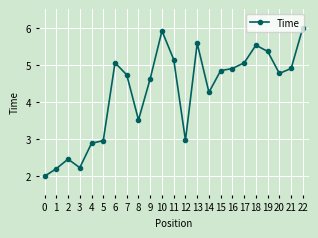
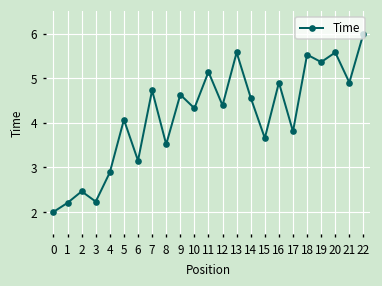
  {
    "0": 2.0,
    "1": 2.2,
    "2": 2.5,
    "3": 2.2,
    "4": 2.9,
-   "5": 3.0,
-   "6": 5.1,
+   "5": 4.1,
+   "6": 3.2,
    "7": 4.7,
    "8": 3.5,
    "9": 4.6,
-   "10": 5.9,
+   "10": 4.3,
    "11": 5.1,
-   "12": 3.0,
+   "12": 4.4,
    "13": 5.6,
-   "14": 4.3,
-   "15": 4.8,
+   "14": 4.6,
+   "15": 3.7,
    "16": 4.9,
-   "17": 5.1,
+   "17": 3.8,
    "18": 5.5,
    "19": 5.4,
-   "20": 4.8,
+   "20": 5.6,
    "21": 4.9
  }
